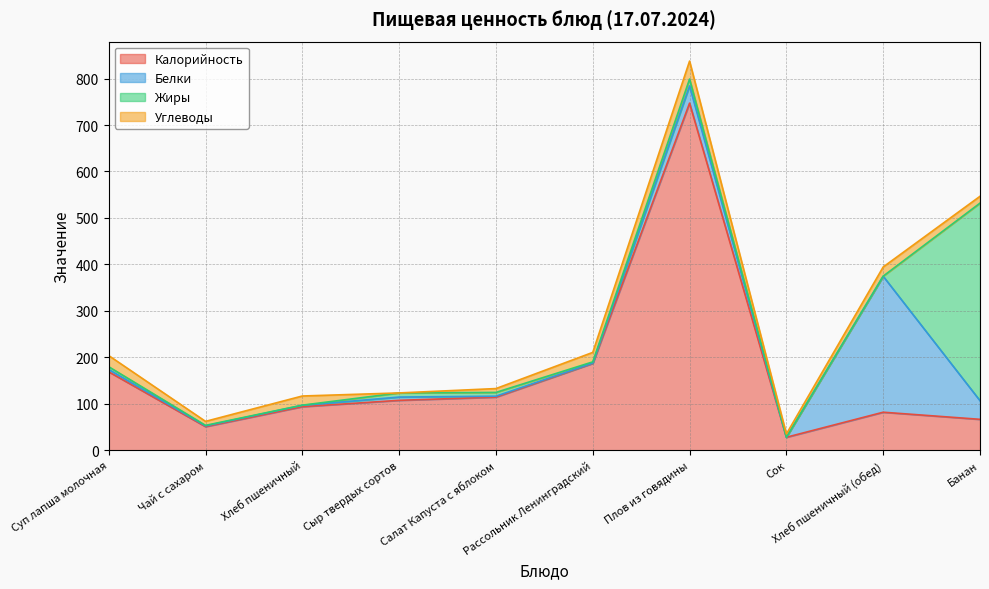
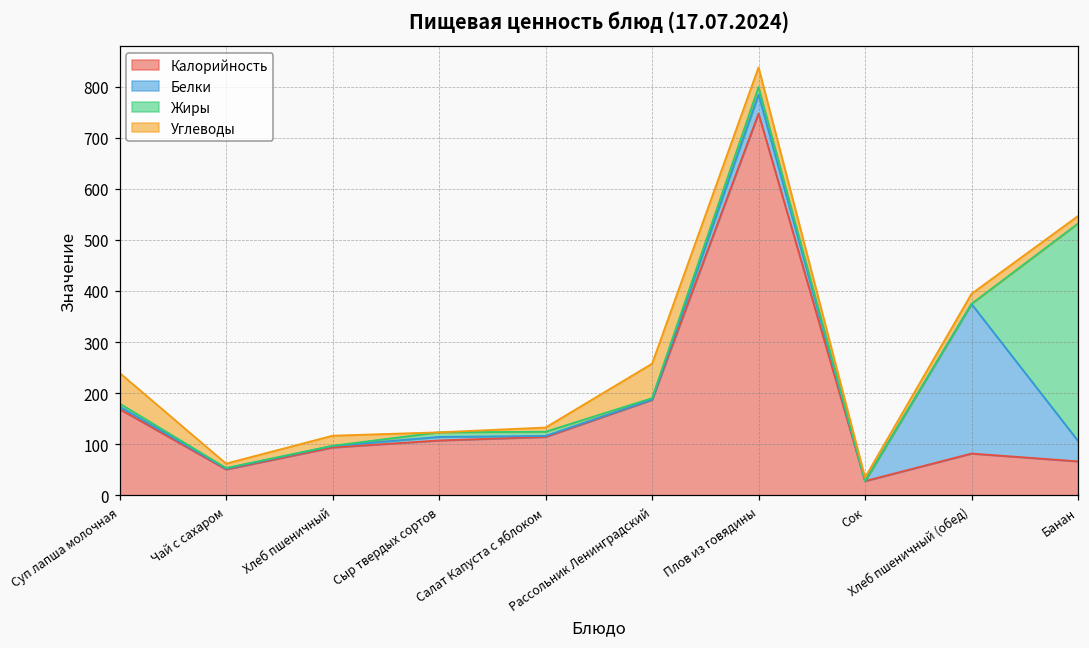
  {
    "Калорийность": {
      "Сыр твердых сортов": 110,
      "Плов из говядины": 750,
      "Хлеб пшеничный (обед)": 80,
      "Банан": 70
    },
    "Белки": {
      "Сыр твердых сортов": 10,
      "Плов из говядины": 40,
      "Банан": 40
    },
    "Жиры": {
      "Суп лапша молочная": 10,
      "Салат Капуста с яблоком": 10,
      "Плов из говядины": 10,
      "Банан": 430
    },
    "Углеводы": {
-     "Суп лапша молочная": 20,
+     "Суп лапша молочная": 60,
      "Чай с сахаром": 10,
      "Хлеб пшеничный": 20,
      "Салат Капуста с яблоком": 10,
-     "Рассольник Ленинградский": 20,
+     "Рассольник Ленинградский": 70,
      "Плов из говядины": 40,
      "Сок": 10,
      "Хлеб пшеничный (обед)": 20,
      "Банан": 10
    }
  }
